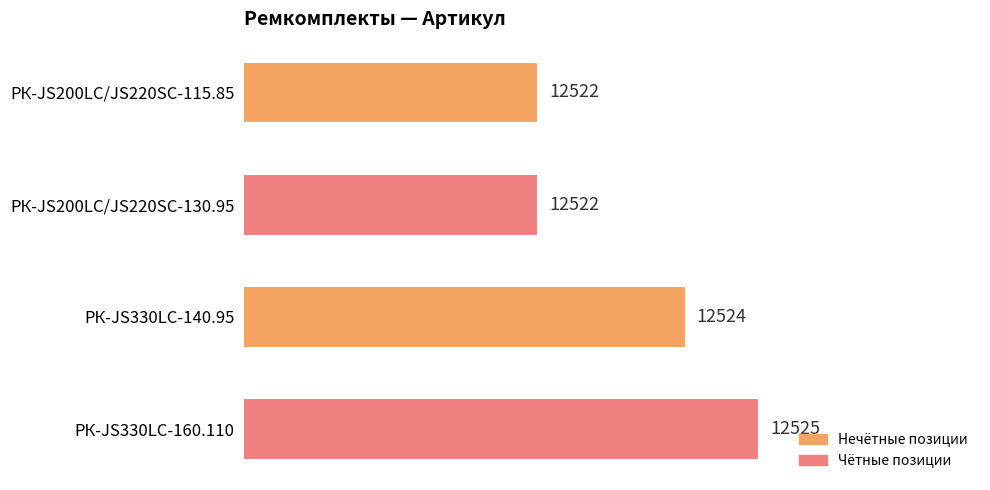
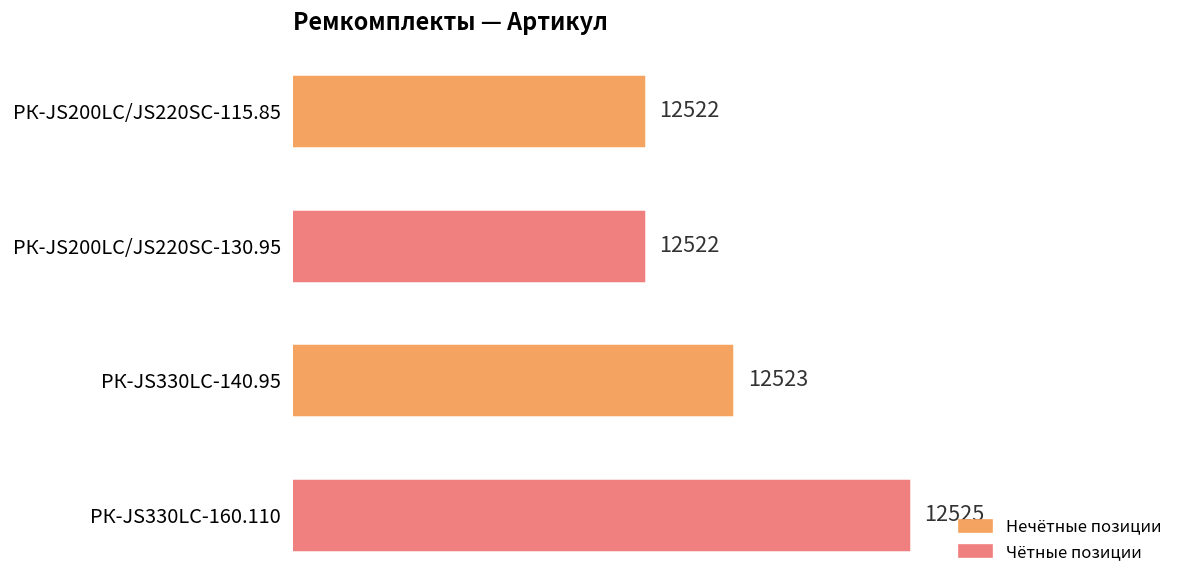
  {
    "РК-JS200LC/JS220SC-115.85": 12522,
    "РК-JS200LC/JS220SC-130.95": 12522,
-   "РК-JS330LC-140.95": 12524,
+   "РК-JS330LC-140.95": 12523,
    "РК-JS330LC-160.110": 12525
  }
